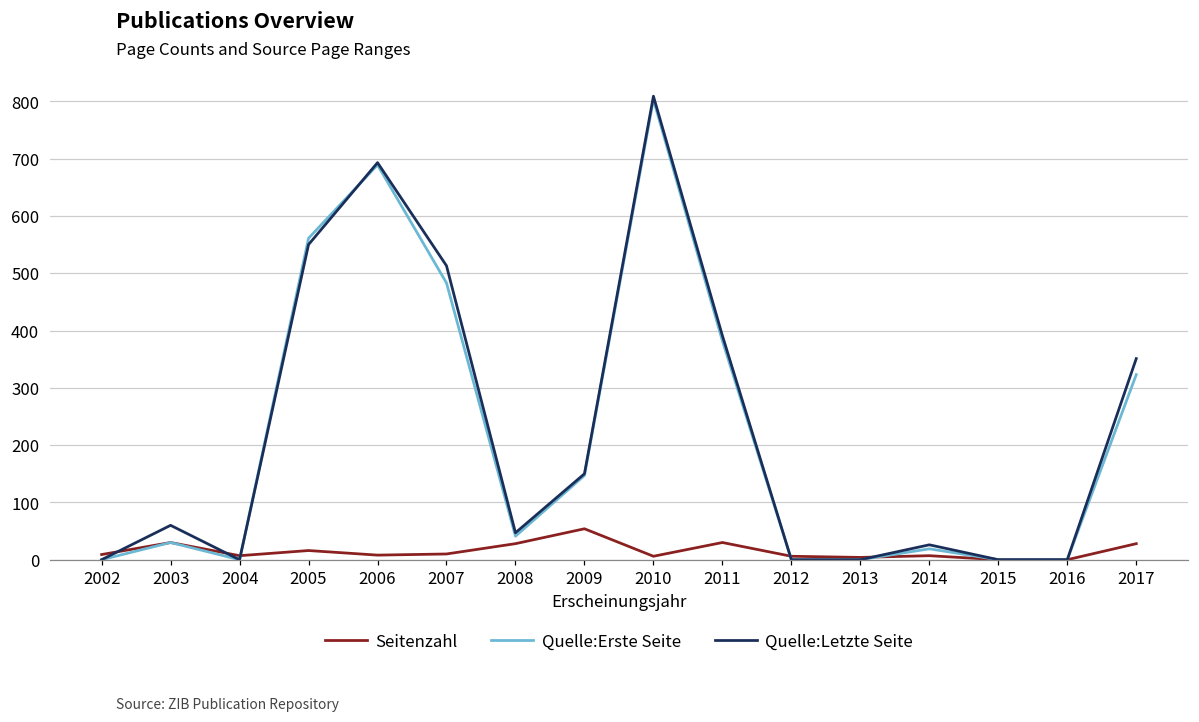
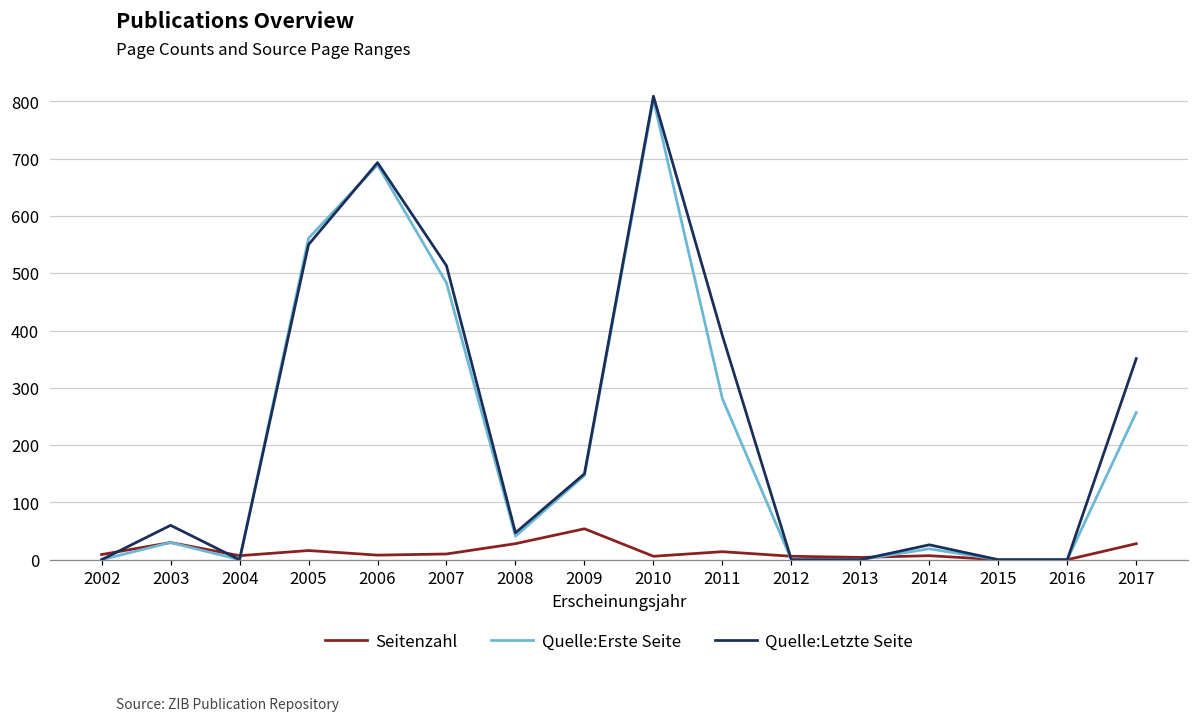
  {
    "Seitenzahl": {
      "2002": 10,
      "2004": 10,
      "2005": 20,
      "2006": 10,
      "2007": 10,
      "2008": 30,
      "2009": 50,
      "2010": 10,
-     "2011": 30,
+     "2011": 10,
      "2012": 10,
      "2014": 10,
      "2017": 30
    },
    "Quelle:Erste Seite": {
      "2005": 560,
      "2007": 480,
      "2008": 40,
      "2010": 800,
-     "2011": 380,
+     "2011": 280,
      "2014": 20,
-     "2017": 320
+     "2017": 260
    },
    "Quelle:Letzte Seite": {
      "2003": 60,
      "2005": 550,
      "2007": 510,
      "2008": 50,
      "2010": 810,
      "2011": 390,
      "2014": 30,
      "2017": 350
    }
  }
